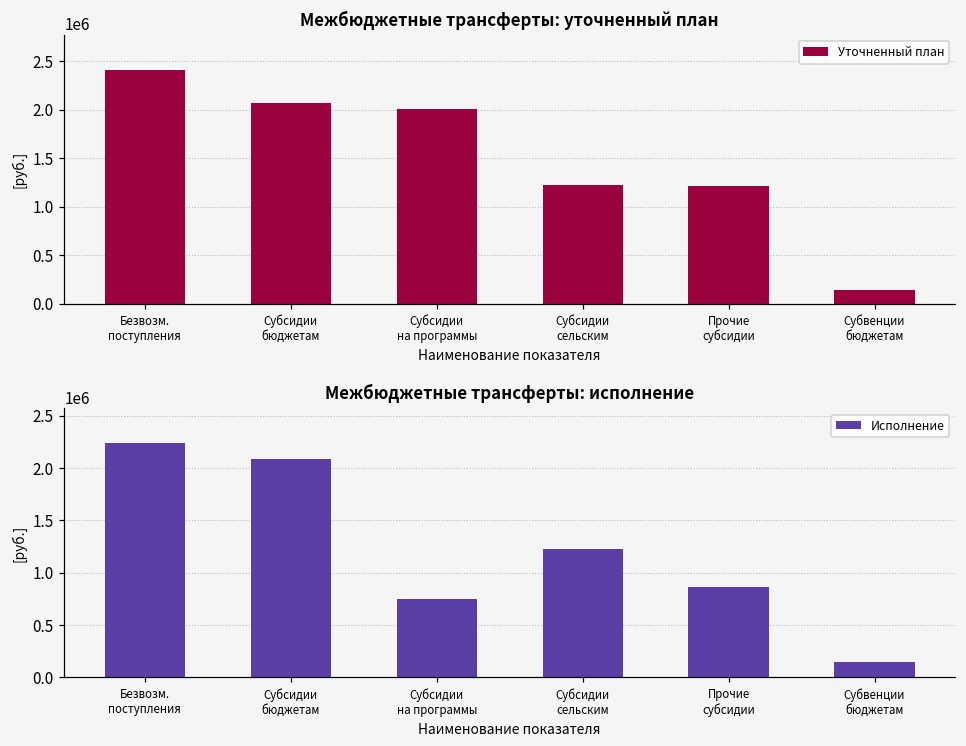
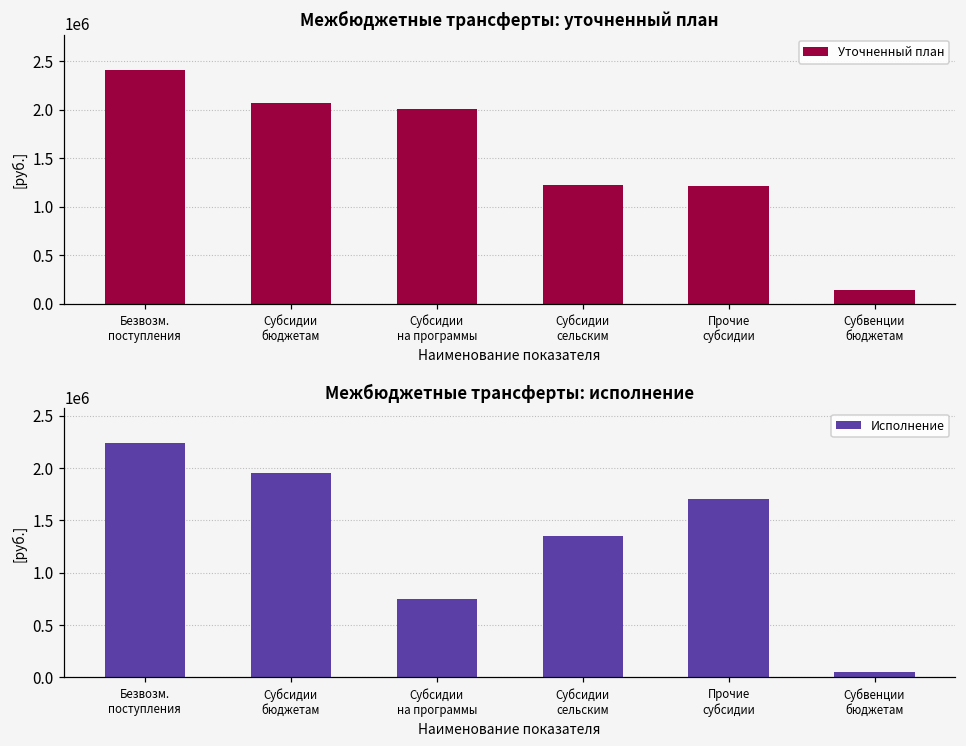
  {
    "Межбюджетные трансферты: уточненный план": {
      "Безвозм. поступления": 2400000,
      "Субсидии бюджетам": 2100000,
      "Субсидии на программы": 2000000,
      "Субсидии сельским": 1200000,
      "Прочие субсидии": 1200000,
      "Субвенции бюджетам": 100000
    },
    "Межбюджетные трансферты: исполнение": {
      "Безвозм. поступления": 2200000,
-     "Субсидии бюджетам": 2100000,
+     "Субсидии бюджетам": 2000000,
      "Субсидии на программы": 700000,
-     "Субсидии сельским": 1200000,
-     "Прочие субсидии": 900000,
-     "Субвенции бюджетам": 100000
+     "Субсидии сельским": 1300000,
+     "Прочие субсидии": 1700000,
+     "Субвенции бюджетам": 0
    }
  }
